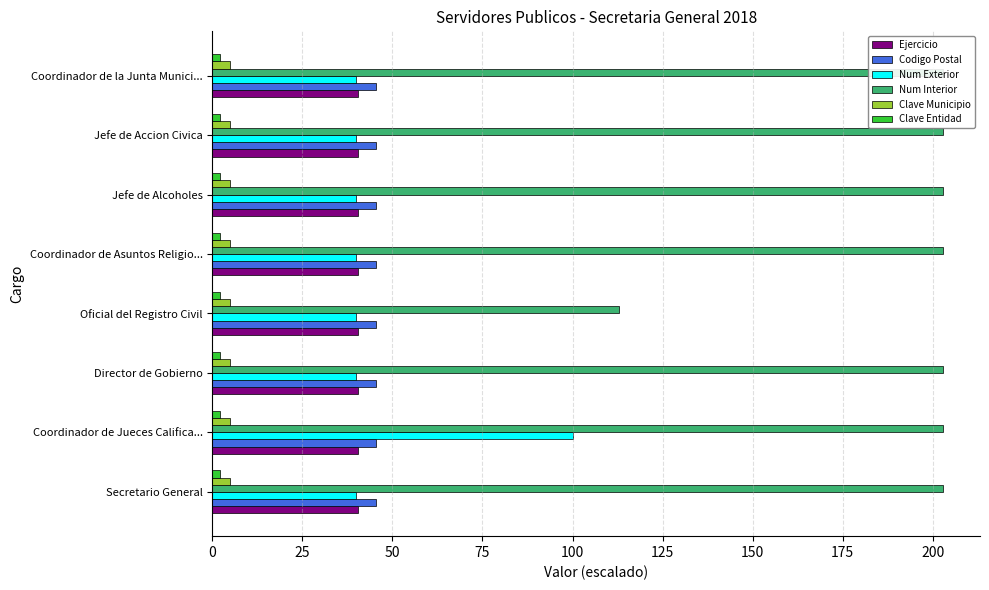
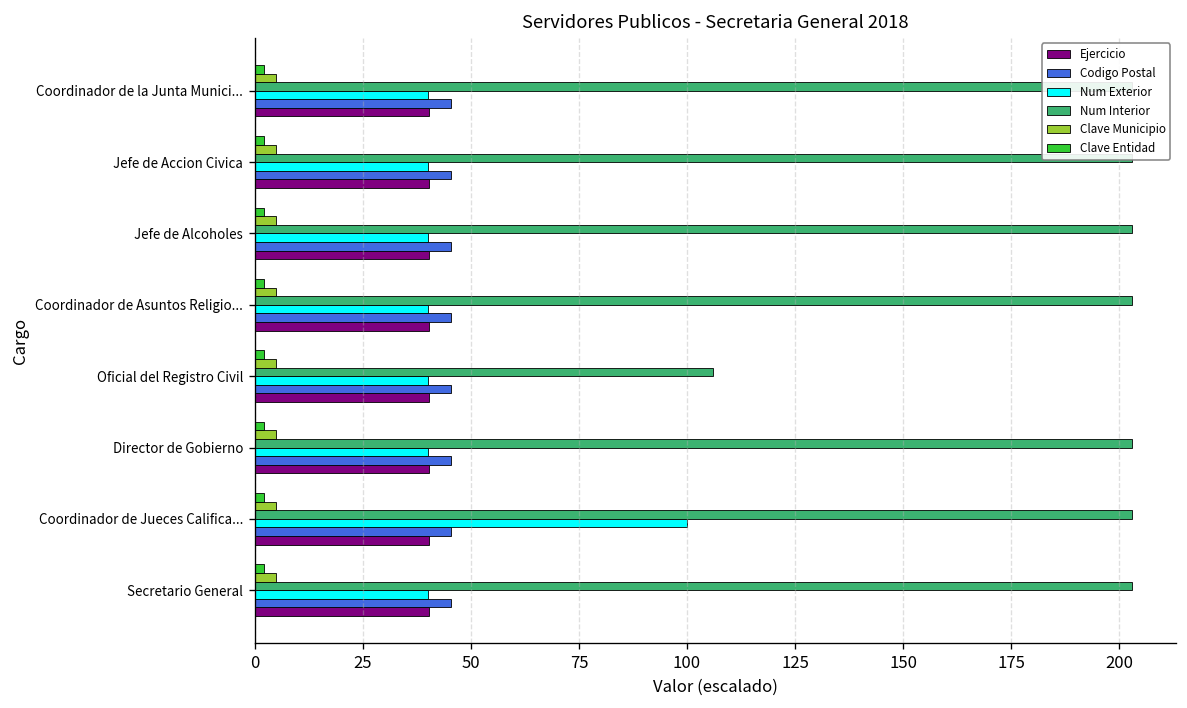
  {
    "Ejercicio": {
      "Coordinador de la Junta Munici...": 40,
      "Jefe de Accion Civica": 40,
      "Jefe de Alcoholes": 40,
      "Coordinador de Asuntos Religio...": 40,
      "Oficial del Registro Civil": 40,
      "Director de Gobierno": 40,
      "Coordinador de Jueces Califica...": 40,
      "Secretario General": 40
    },
    "Codigo Postal": {
      "Coordinador de la Junta Munici...": 45,
      "Jefe de Accion Civica": 45,
      "Jefe de Alcoholes": 45,
      "Coordinador de Asuntos Religio...": 45,
      "Oficial del Registro Civil": 45,
      "Director de Gobierno": 45,
      "Coordinador de Jueces Califica...": 45,
      "Secretario General": 45
    },
    "Num Exterior": {
      "Coordinador de la Junta Munici...": 40,
      "Jefe de Accion Civica": 40,
      "Jefe de Alcoholes": 40,
      "Coordinador de Asuntos Religio...": 40,
      "Oficial del Registro Civil": 40,
      "Director de Gobierno": 40,
      "Coordinador de Jueces Califica...": 100,
      "Secretario General": 40
    },
    "Num Interior": {
      "Jefe de Accion Civica": 203,
      "Jefe de Alcoholes": 203,
      "Coordinador de Asuntos Religio...": 203,
-     "Oficial del Registro Civil": 113,
+     "Oficial del Registro Civil": 106,
      "Director de Gobierno": 203,
      "Coordinador de Jueces Califica...": 203,
      "Secretario General": 203
    },
    "Clave Municipio": {
      "Coordinador de la Junta Munici...": 5,
      "Jefe de Accion Civica": 5,
      "Jefe de Alcoholes": 5,
      "Coordinador de Asuntos Religio...": 5,
      "Oficial del Registro Civil": 5,
      "Director de Gobierno": 5,
      "Coordinador de Jueces Califica...": 5,
      "Secretario General": 5
    },
    "Clave Entidad": {
      "Coordinador de la Junta Munici...": 2,
      "Jefe de Accion Civica": 2,
      "Jefe de Alcoholes": 2,
      "Coordinador de Asuntos Religio...": 2,
      "Oficial del Registro Civil": 2,
      "Director de Gobierno": 2,
      "Coordinador de Jueces Califica...": 2,
      "Secretario General": 2
    }
  }
